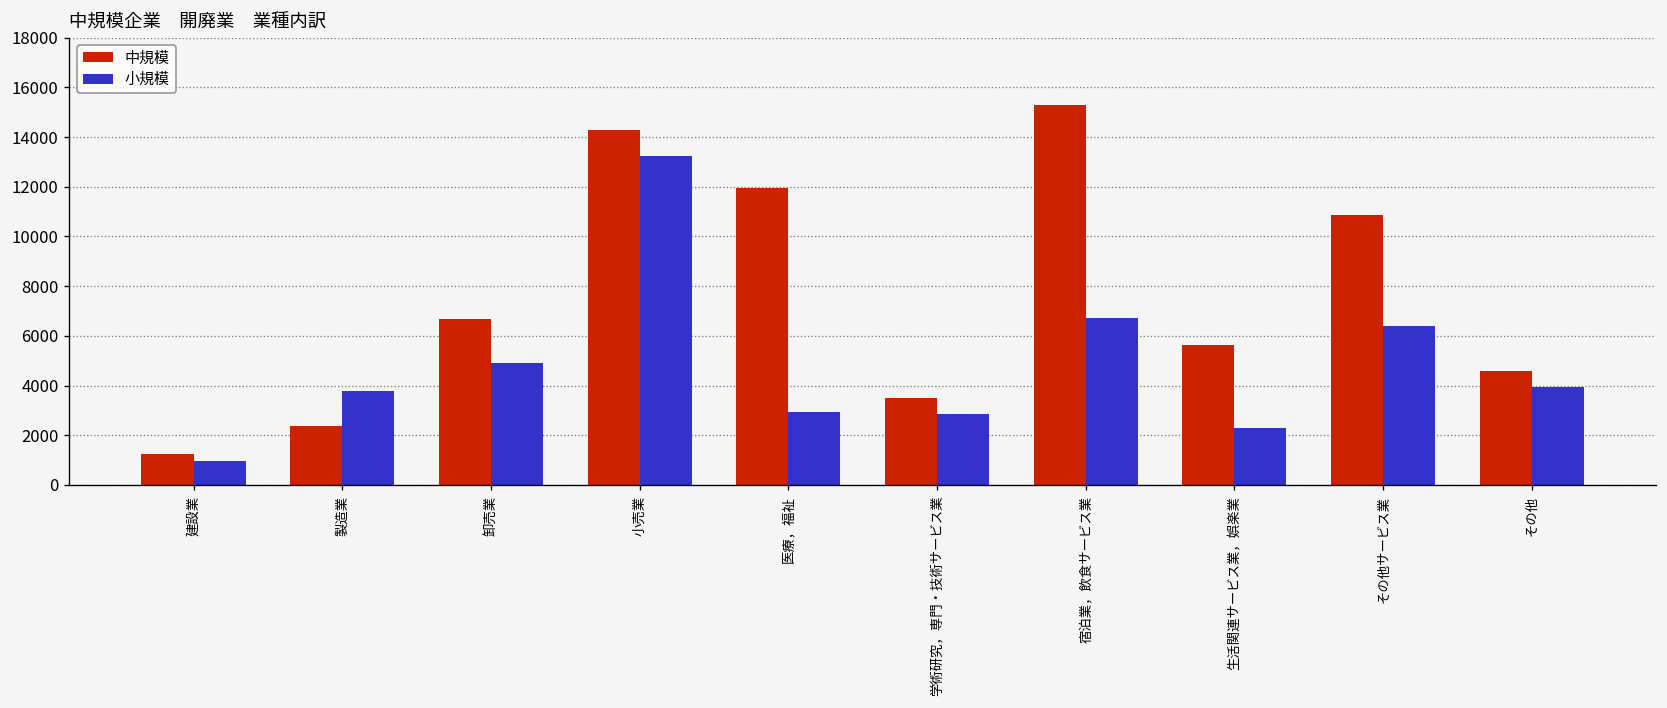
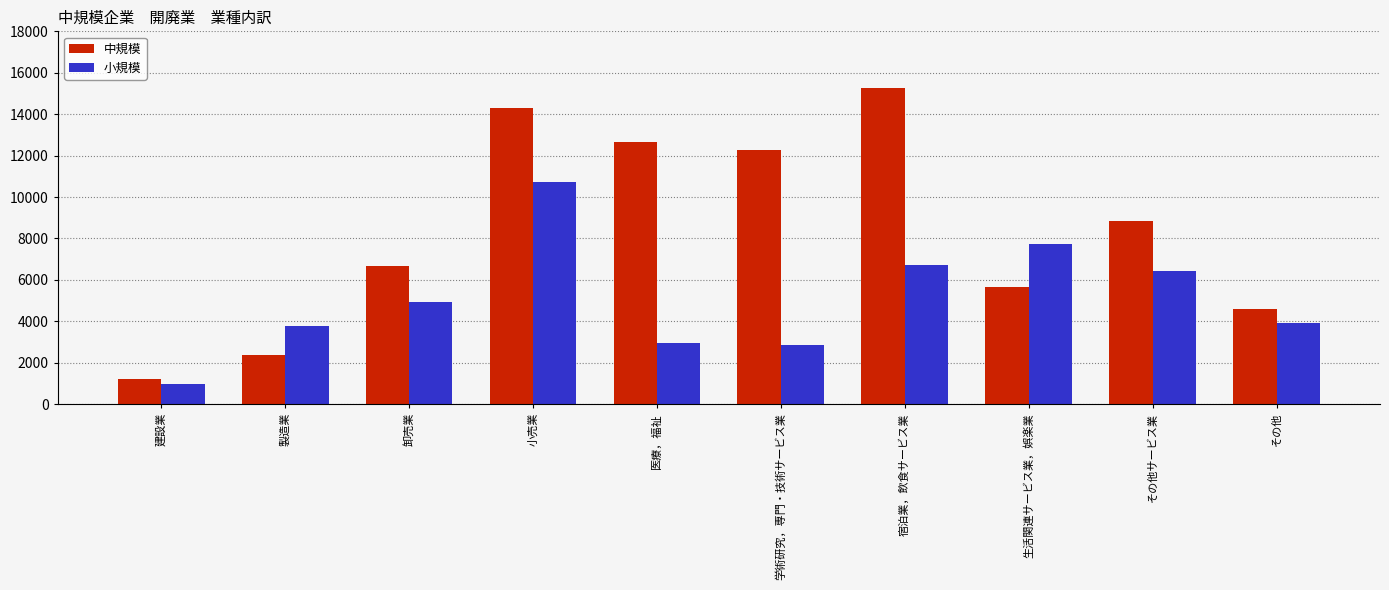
  {
    "中規模": {
      "建設業": 1200,
      "製造業": 2400,
      "卸売業": 6700,
      "小売業": 14300,
-     "医療，福祉": 12000,
-     "学術研究，専門・技術サービス業": 3500,
+     "医療，福祉": 12600,
+     "学術研究，専門・技術サービス業": 12300,
      "宿泊業，飲食サービス業": 15300,
      "生活関連サービス業，娯楽業": 5600,
-     "その他サービス業": 10900,
+     "その他サービス業": 8800,
      "その他": 4600
    },
    "小規模": {
      "建設業": 1000,
      "製造業": 3800,
      "卸売業": 4900,
-     "小売業": 13200,
+     "小売業": 10700,
      "医療，福祉": 2900,
      "学術研究，専門・技術サービス業": 2900,
      "宿泊業，飲食サービス業": 6700,
-     "生活関連サービス業，娯楽業": 2300,
+     "生活関連サービス業，娯楽業": 7700,
      "その他サービス業": 6400,
      "その他": 3900
    }
  }
